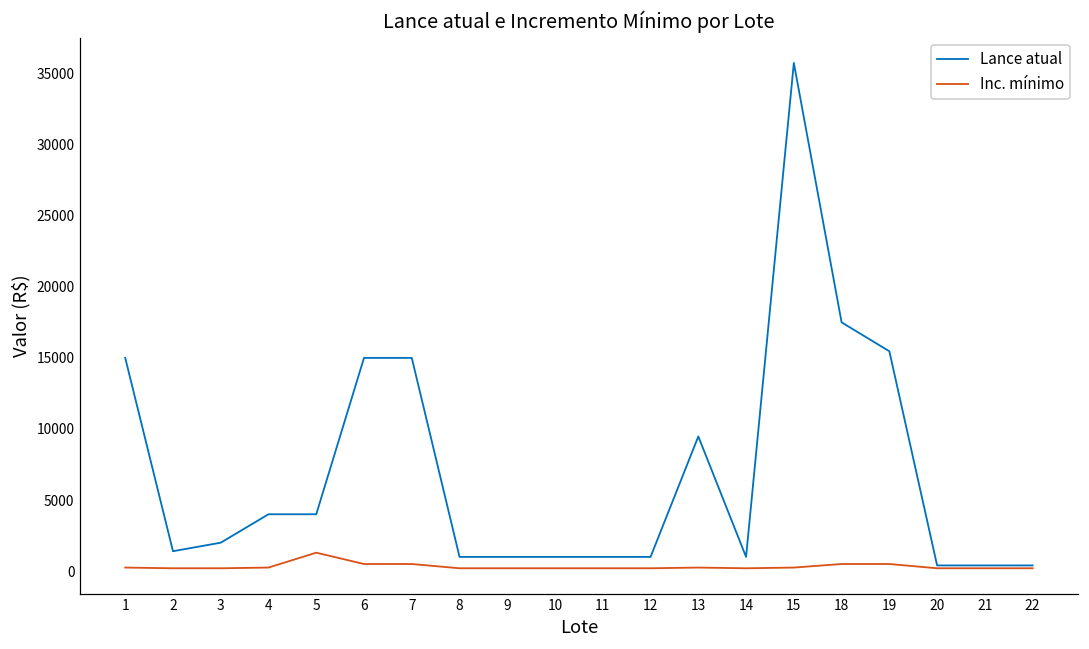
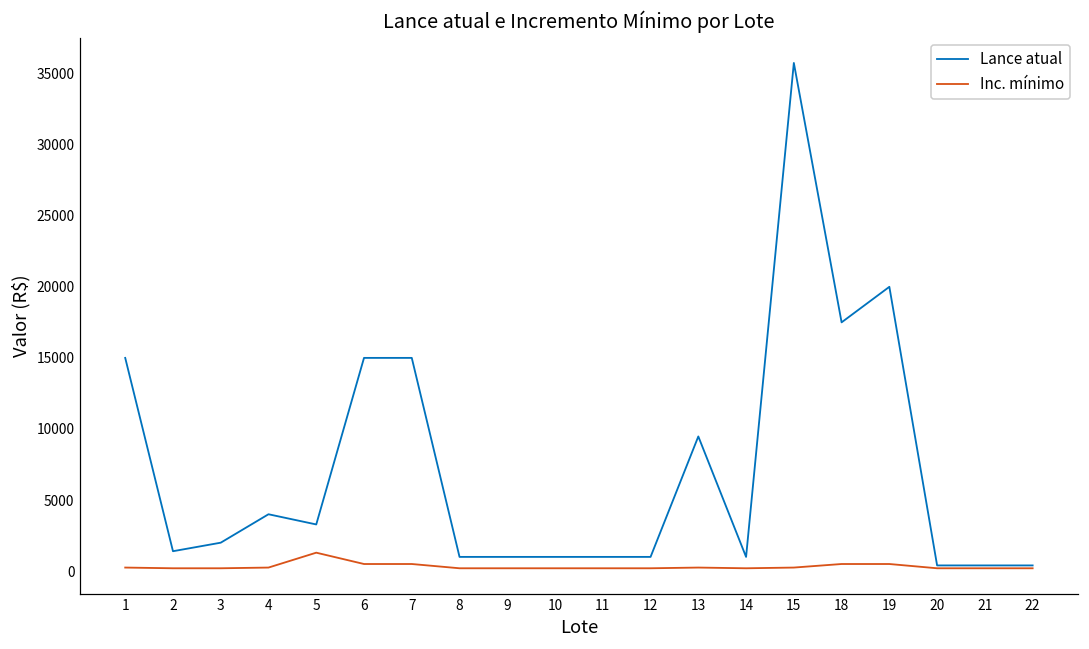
  {
    "Lance atual": {
      "1": 15000,
      "2": 1400,
      "3": 2000,
      "4": 4000,
-     "5": 4000,
+     "5": 3300,
      "6": 15000,
      "7": 15000,
      "8": 1000,
      "9": 1000,
      "10": 1000,
      "11": 1000,
      "12": 1000,
      "13": 9500,
      "14": 1000,
      "15": 35800,
      "18": 17500,
-     "19": 15500,
+     "19": 20000,
      "20": 400,
      "21": 400,
      "22": 400
    },
    "Inc. mínimo": {
      "1": 300,
      "2": 200,
      "3": 200,
      "4": 300,
      "5": 1300,
      "6": 500,
      "7": 500,
      "8": 200,
      "9": 200,
      "10": 200,
      "11": 200,
      "12": 200,
      "13": 300,
      "14": 200,
      "15": 300,
      "18": 500,
      "19": 500,
      "20": 200,
      "21": 200,
      "22": 200
    }
  }
